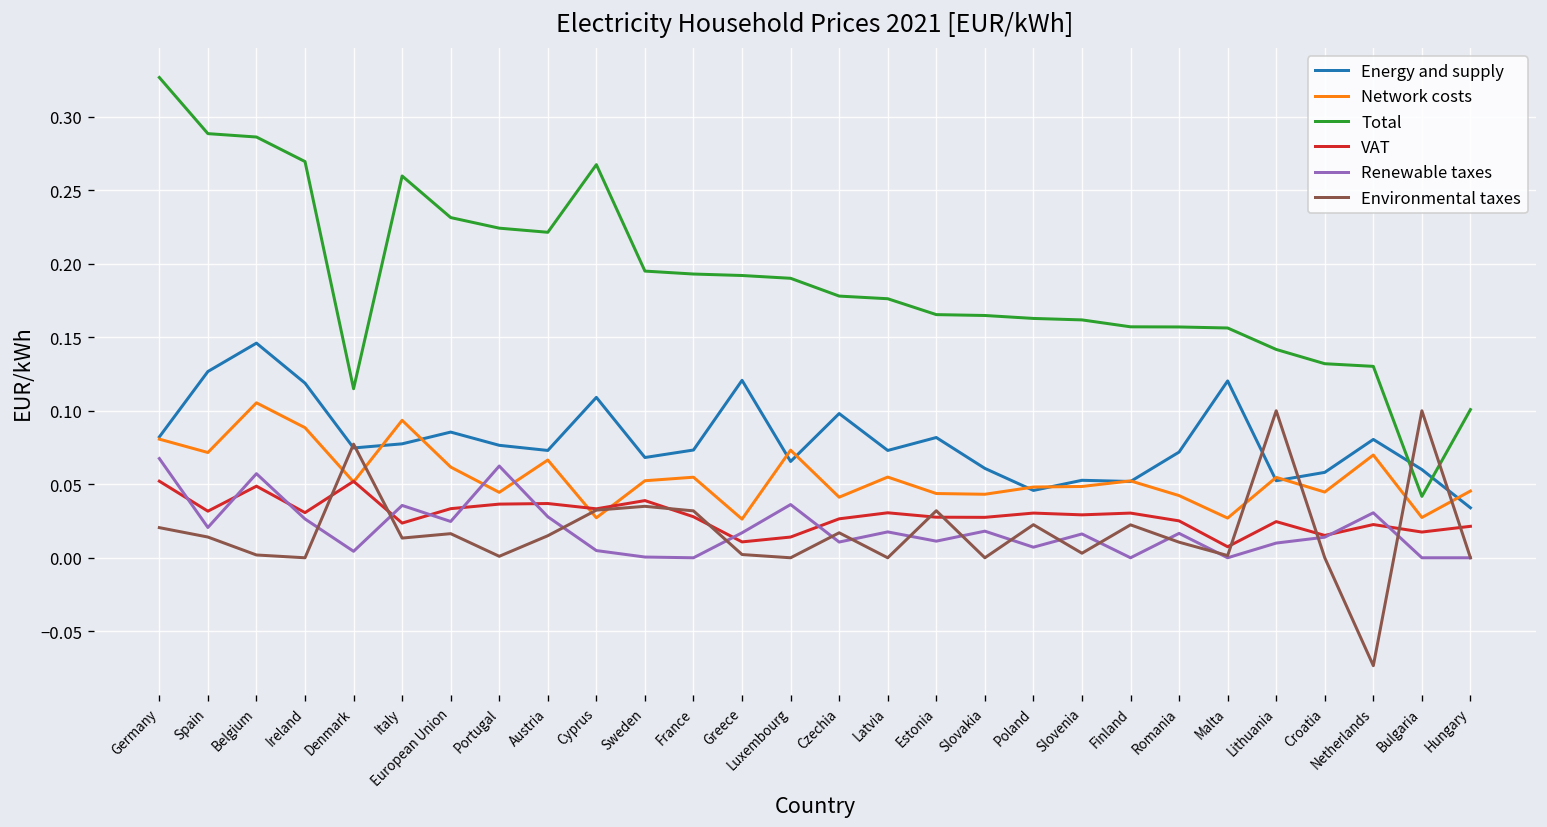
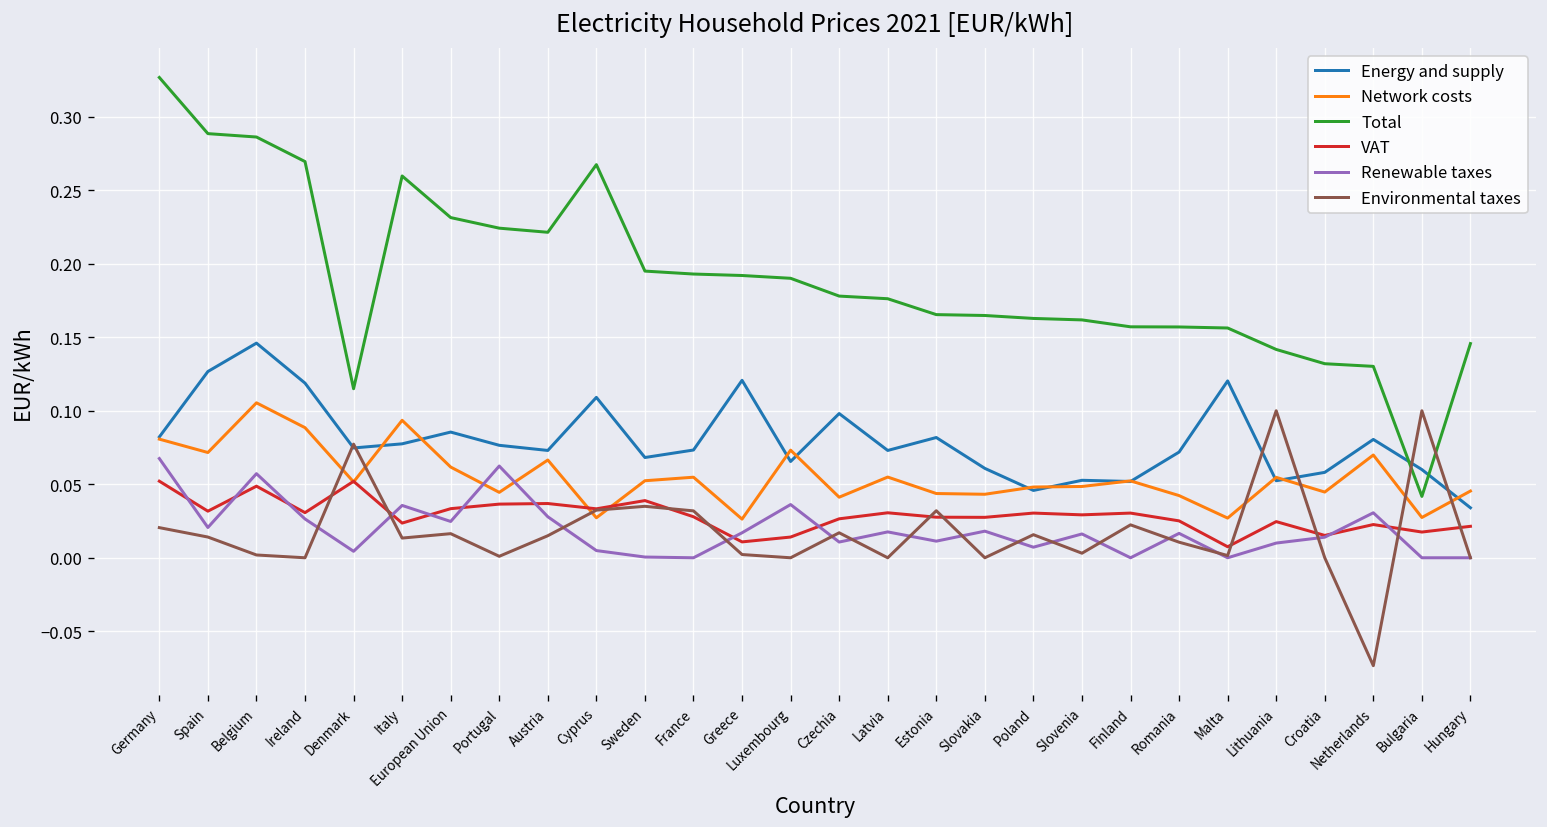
  {
    "Energy and supply": {
      "Spain": 0.127,
      "Belgium": 0.146,
      "Ireland": 0.119,
      "Denmark": 0.075,
      "Italy": 0.078,
      "European Union": 0.086,
      "Portugal": 0.077,
      "Austria": 0.073,
      "Cyprus": 0.109,
      "Sweden": 0.068,
      "France": 0.073,
      "Greece": 0.121,
      "Luxembourg": 0.066,
      "Czechia": 0.098,
      "Latvia": 0.073,
      "Estonia": 0.082,
      "Slovakia": 0.061,
      "Poland": 0.046,
      "Slovenia": 0.053,
      "Romania": 0.072,
      "Malta": 0.120,
      "Lithuania": 0.052,
      "Croatia": 0.058,
      "Netherlands": 0.081,
      "Bulgaria": 0.060,
      "Hungary": 0.034
    },
    "Network costs": {
      "Spain": 0.072,
      "Belgium": 0.105,
      "Ireland": 0.089,
      "Italy": 0.094,
      "European Union": 0.062,
      "Portugal": 0.045,
      "Austria": 0.067,
      "Cyprus": 0.027,
      "Sweden": 0.052,
      "France": 0.055,
      "Greece": 0.026,
      "Luxembourg": 0.073,
      "Czechia": 0.041,
      "Latvia": 0.055,
      "Estonia": 0.044,
      "Slovakia": 0.043,
      "Poland": 0.048,
      "Slovenia": 0.049,
      "Romania": 0.042,
      "Malta": 0.027,
      "Lithuania": 0.055,
      "Croatia": 0.045,
      "Netherlands": 0.070,
      "Bulgaria": 0.027,
      "Hungary": 0.045
    },
    "Total": {
      "Germany": 0.327,
      "Spain": 0.289,
      "Belgium": 0.286,
      "Ireland": 0.270,
      "Denmark": 0.115,
      "Italy": 0.260,
      "European Union": 0.231,
      "Portugal": 0.224,
      "Austria": 0.221,
      "Cyprus": 0.267,
      "Sweden": 0.195,
      "France": 0.193,
      "Greece": 0.192,
      "Luxembourg": 0.190,
      "Czechia": 0.178,
      "Latvia": 0.176,
      "Estonia": 0.165,
      "Slovakia": 0.165,
      "Poland": 0.163,
      "Slovenia": 0.162,
      "Finland": 0.157,
      "Romania": 0.157,
      "Malta": 0.156,
      "Lithuania": 0.142,
      "Croatia": 0.132,
      "Netherlands": 0.130,
      "Bulgaria": 0.042,
-     "Hungary": 0.101
+     "Hungary": 0.146
    },
    "VAT": {
      "Germany": 0.052,
      "Spain": 0.032,
      "Belgium": 0.049,
      "Ireland": 0.031,
      "Italy": 0.024,
      "European Union": 0.033,
      "Portugal": 0.037,
      "Austria": 0.037,
      "Sweden": 0.039,
      "France": 0.028,
      "Greece": 0.011,
      "Luxembourg": 0.014,
      "Czechia": 0.027,
      "Latvia": 0.031,
      "Estonia": 0.028,
      "Slovakia": 0.028,
      "Poland": 0.030,
      "Slovenia": 0.029,
      "Finland": 0.030,
      "Romania": 0.025,
      "Malta": 0.008,
      "Lithuania": 0.025,
      "Netherlands": 0.023,
      "Bulgaria": 0.018,
      "Hungary": 0.021
    },
    "Renewable taxes": {
      "Germany": 0.068,
      "Spain": 0.021,
      "Belgium": 0.057,
      "Ireland": 0.026,
      "Denmark": 0.004,
      "Italy": 0.036,
      "European Union": 0.025,
      "Portugal": 0.062,
      "Austria": 0.028,
      "Cyprus": 0.005,
      "Sweden": 0.001,
      "France": 0.000,
      "Greece": 0.017,
      "Luxembourg": 0.036,
      "Czechia": 0.011,
      "Latvia": 0.018,
      "Estonia": 0.011,
      "Slovakia": 0.018,
      "Poland": 0.007,
      "Slovenia": 0.016,
      "Finland": 0.000,
      "Romania": 0.017,
      "Lithuania": 0.010,
      "Netherlands": 0.031,
      "Bulgaria": 0.000
    },
    "Environmental taxes": {
      "Germany": 0.021,
      "Spain": 0.014,
      "Belgium": 0.002,
      "Ireland": 0.000,
      "Denmark": 0.077,
      "Italy": 0.013,
      "European Union": 0.016,
      "Portugal": 0.001,
      "Austria": 0.015,
      "Sweden": 0.035,
      "France": 0.032,
      "Greece": 0.002,
      "Luxembourg": 0.000,
      "Czechia": 0.017,
      "Latvia": 0.000,
      "Estonia": 0.032,
      "Slovakia": 0.000,
-     "Poland": 0.023,
+     "Poland": 0.016,
      "Slovenia": 0.003,
      "Finland": 0.022,
      "Romania": 0.011,
      "Lithuania": 0.100,
      "Croatia": 0.000,
      "Netherlands": -0.073,
      "Bulgaria": 0.100
    }
  }
